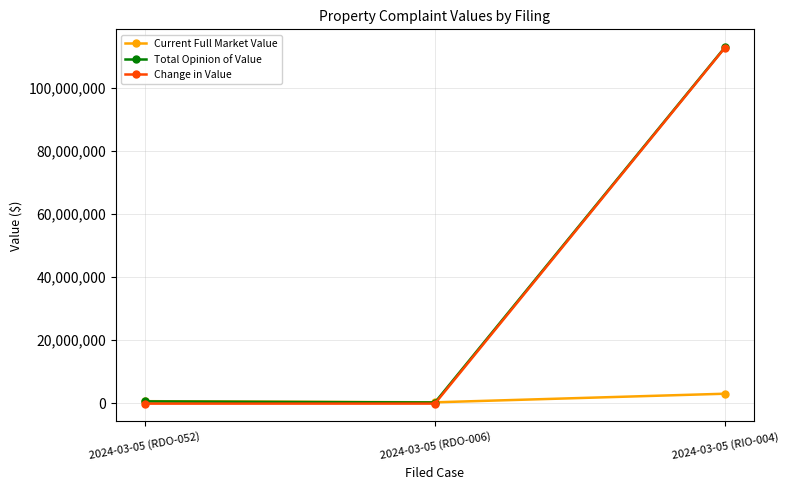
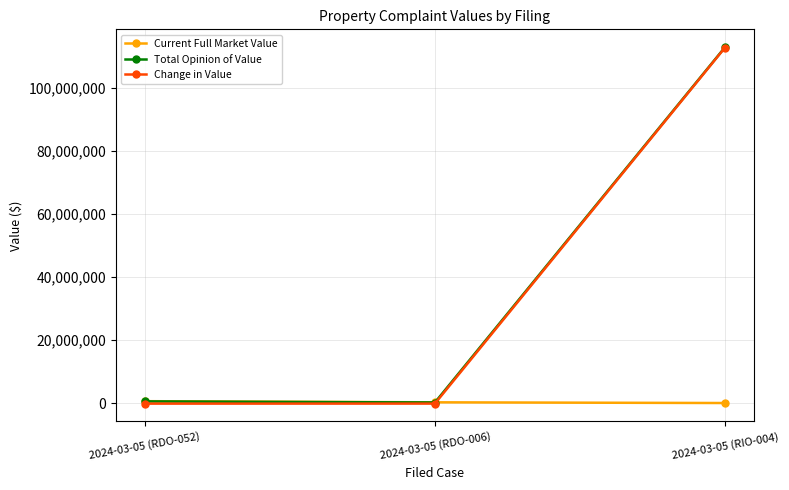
  {
    "Current Full Market Value": {
-     "2024-03-05 (RIO-004)": "3,000,000"
+     "2024-03-05 (RIO-004)": "0"
    }
  }
